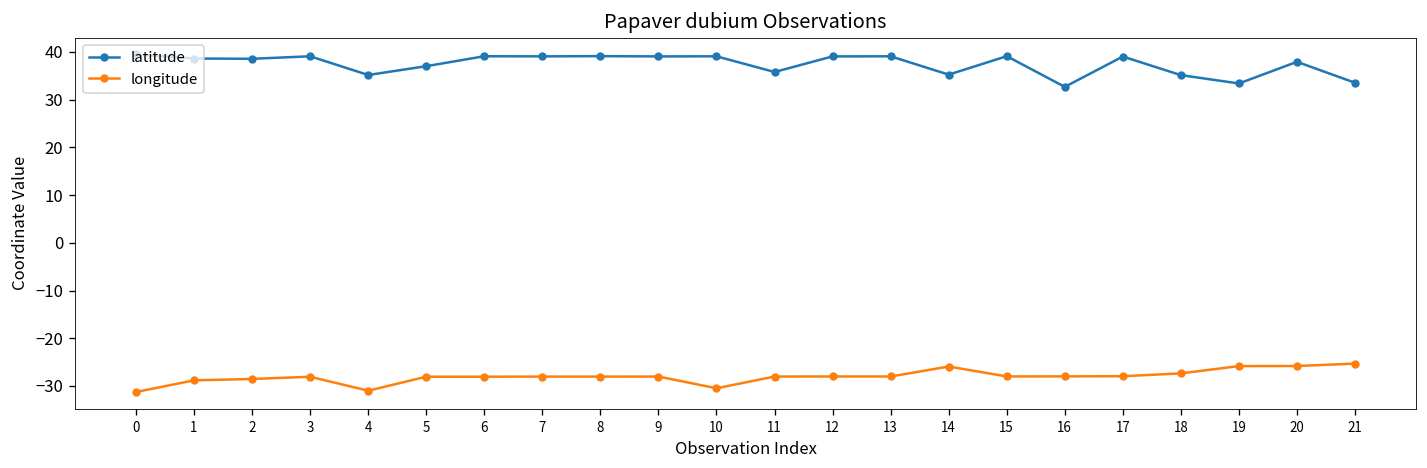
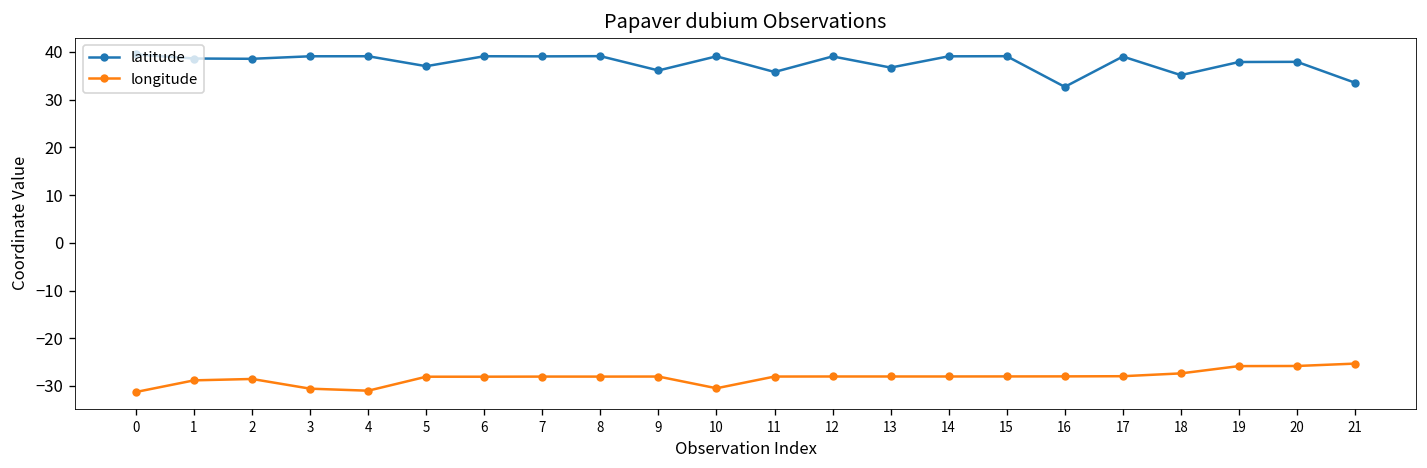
  {
    "latitude": {
      "2": 39,
      "3": 39,
-     "4": 35,
+     "4": 39,
      "5": 37,
      "6": 39,
      "7": 39,
      "8": 39,
-     "9": 39,
+     "9": 36,
      "10": 39,
      "11": 36,
      "12": 39,
-     "13": 39,
-     "14": 35,
+     "13": 37,
+     "14": 39,
      "15": 39,
      "16": 33,
      "17": 39,
      "18": 35,
-     "19": 33,
+     "19": 38,
      "20": 38,
      "21": 34
    },
    "longitude": {
      "0": -31,
      "1": -29,
      "2": -29,
-     "3": -28,
+     "3": -31,
      "4": -31,
      "5": -28,
      "6": -28,
      "7": -28,
      "8": -28,
      "9": -28,
      "10": -30,
      "11": -28,
      "12": -28,
      "13": -28,
-     "14": -26,
+     "14": -28,
      "15": -28,
      "16": -28,
      "17": -28,
      "18": -27,
      "19": -26,
      "20": -26,
      "21": -25
    }
  }
